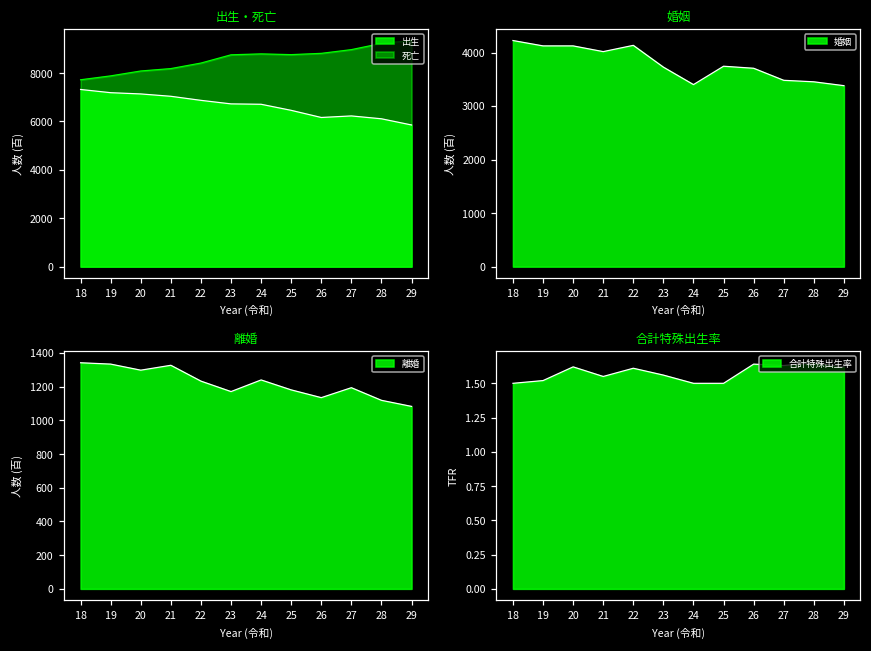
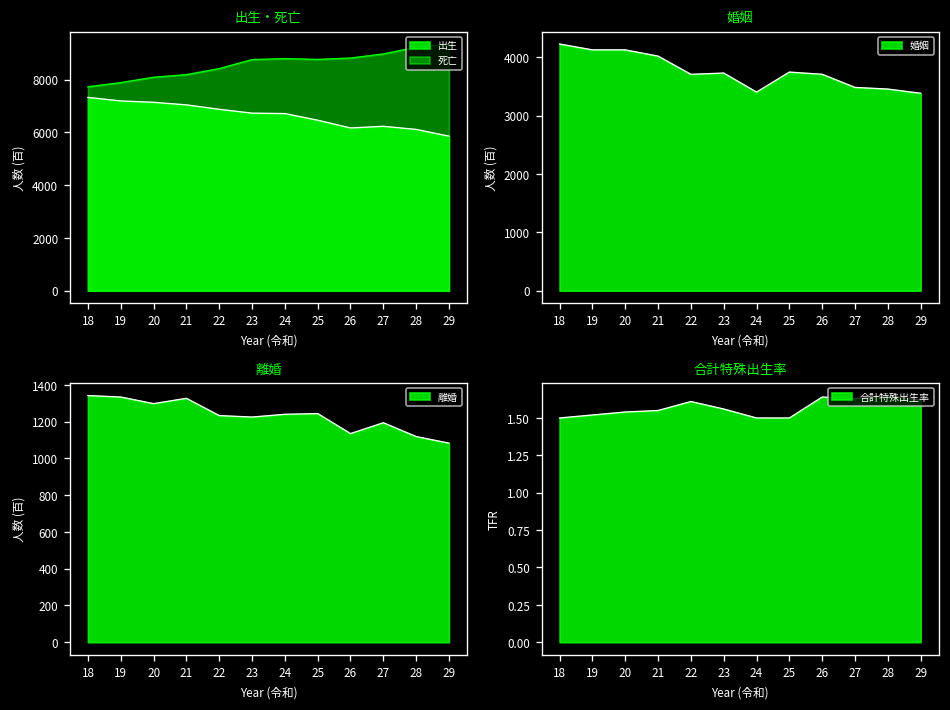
  {
    "婚姻": {
      "18": 4200,
      "19": 4100,
      "20": 4100,
      "21": 4000,
-     "22": 4100,
+     "22": 3700,
      "23": 3700,
      "24": 3400,
      "25": 3700,
      "26": 3700,
      "27": 3500,
      "28": 3500,
      "29": 3400
    },
    "離婚": {
      "18": 1340,
      "19": 1330,
      "20": 1300,
      "21": 1330,
      "22": 1230,
-     "23": 1170,
+     "23": 1230,
      "24": 1240,
-     "25": 1180,
+     "25": 1240,
      "26": 1140,
      "27": 1190,
      "28": 1120,
      "29": 1080
    },
    "合計特殊出生率": {
      "18": 1.50,
      "19": 1.52,
-     "20": 1.62,
+     "20": 1.54,
      "21": 1.55,
      "22": 1.61,
      "23": 1.56,
      "24": 1.50,
      "25": 1.50,
      "26": 1.64
    }
  }
